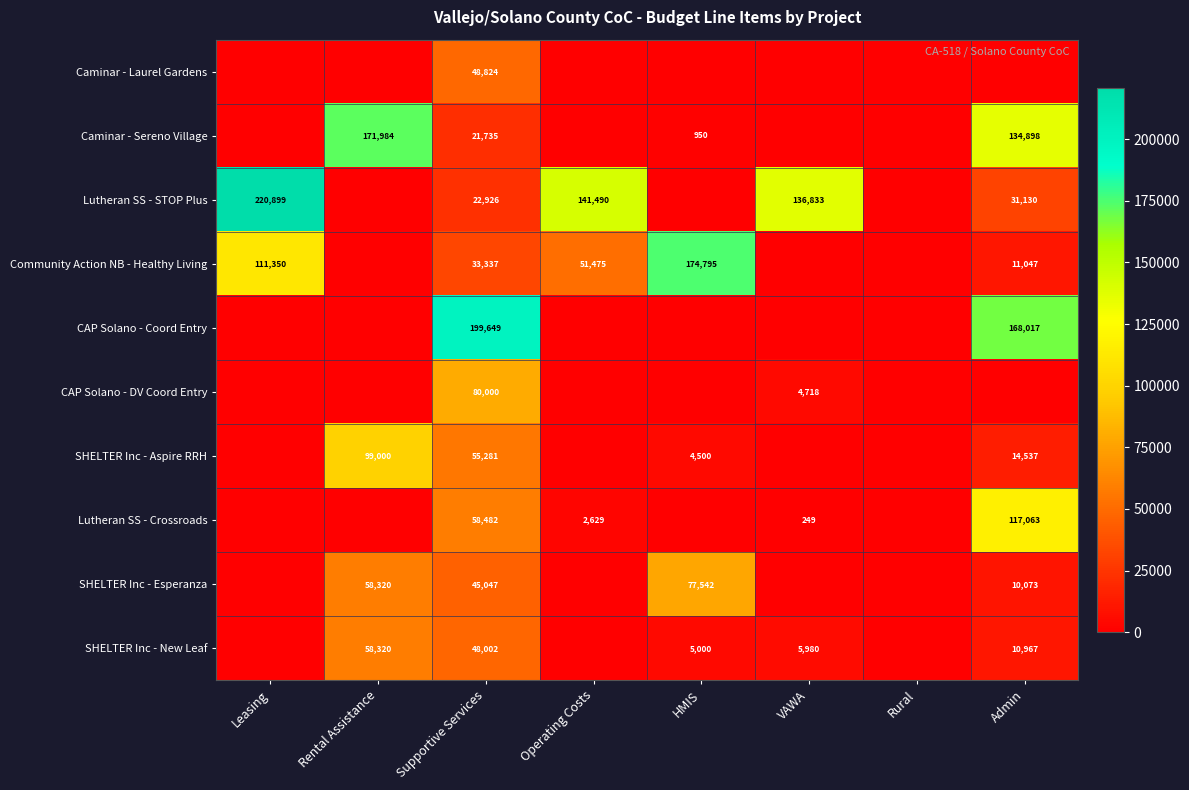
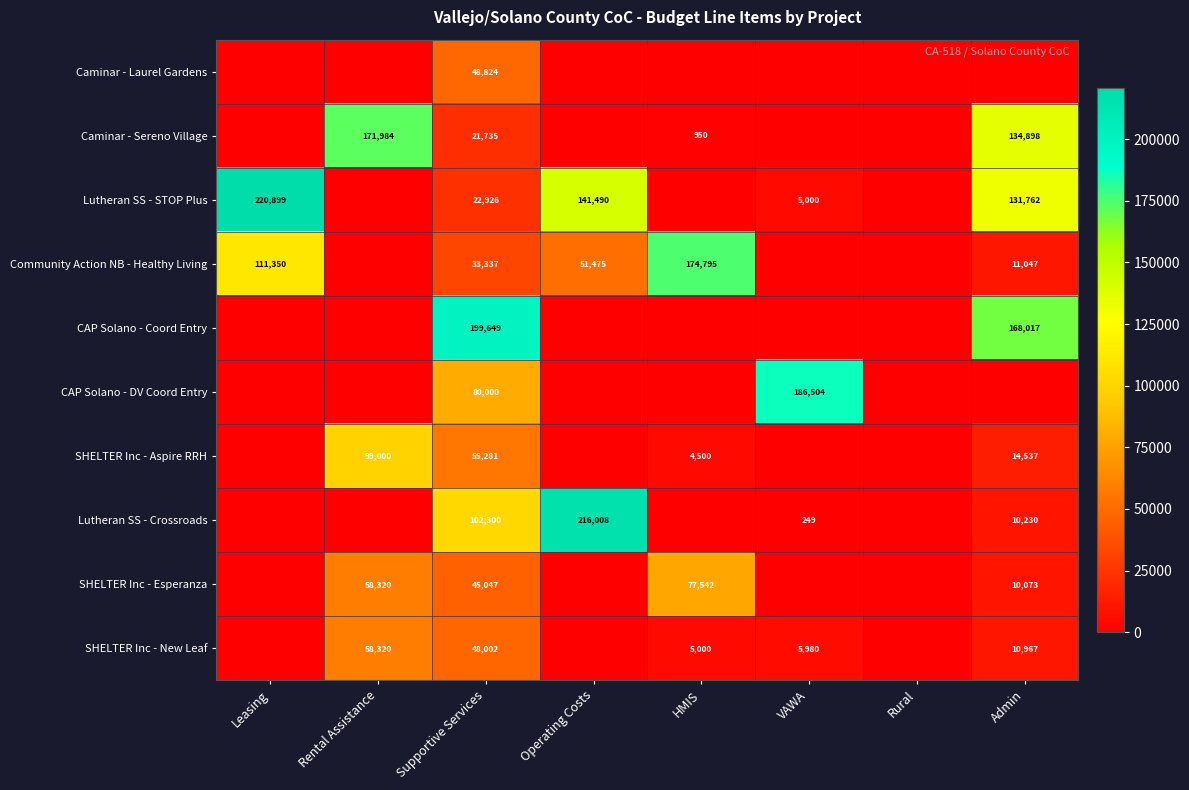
  {
    "Caminar - Laurel Gardens": {
      "Supportive Services": "48,824"
    },
    "Caminar - Sereno Village": {
      "Rental Assistance": "171,984",
      "Supportive Services": "21,735",
      "HMIS": "950",
      "Admin": "134,898"
    },
    "Lutheran SS - STOP Plus": {
      "Leasing": "220,899",
      "Supportive Services": "22,926",
      "Operating Costs": "141,490",
-     "VAWA": "136,833",
-     "Admin": "31,130"
+     "VAWA": "5,000",
+     "Admin": "131,762"
    },
    "Community Action NB - Healthy Living": {
      "Leasing": "111,350",
      "Supportive Services": "33,337",
      "Operating Costs": "51,475",
      "HMIS": "174,795",
      "Admin": "11,047"
    },
    "CAP Solano - Coord Entry": {
      "Supportive Services": "199,649",
      "Admin": "168,017"
    },
    "CAP Solano - DV Coord Entry": {
      "Supportive Services": "80,000",
-     "VAWA": "4,718"
+     "VAWA": "186,504"
    },
    "SHELTER Inc - Aspire RRH": {
      "Rental Assistance": "99,000",
      "Supportive Services": "55,281",
      "HMIS": "4,500",
      "Admin": "14,537"
    },
    "Lutheran SS - Crossroads": {
-     "Supportive Services": "58,482",
-     "Operating Costs": "2,629",
+     "Supportive Services": "102,300",
+     "Operating Costs": "216,008",
      "VAWA": "249",
-     "Admin": "117,063"
+     "Admin": "10,230"
    },
    "SHELTER Inc - Esperanza": {
      "Rental Assistance": "58,320",
      "Supportive Services": "45,047",
      "HMIS": "77,542",
      "Admin": "10,073"
    },
    "SHELTER Inc - New Leaf": {
      "Rental Assistance": "58,320",
      "Supportive Services": "48,002",
      "HMIS": "5,000",
      "VAWA": "5,980",
      "Admin": "10,967"
    }
  }
